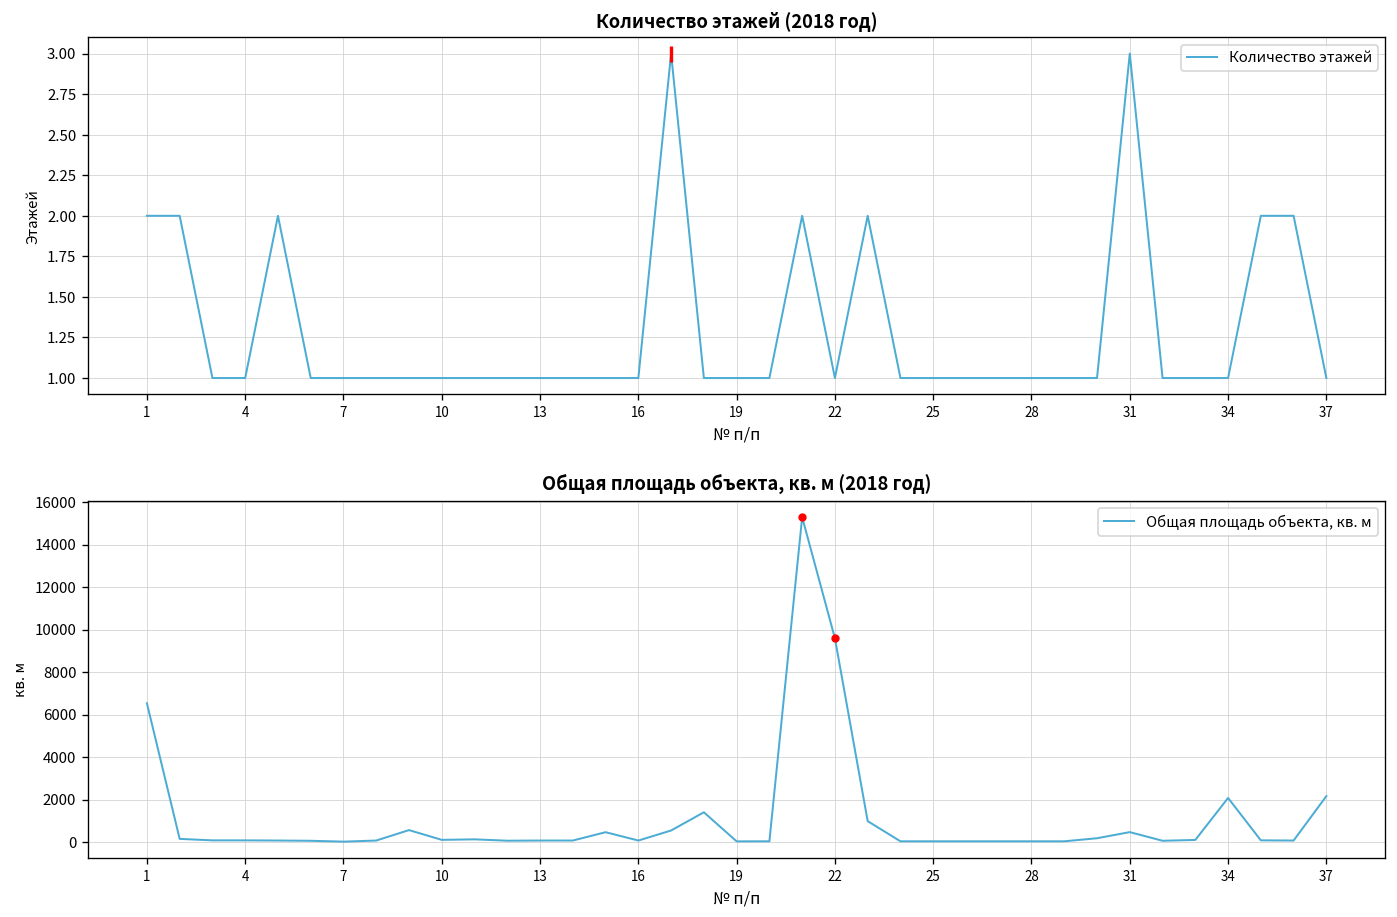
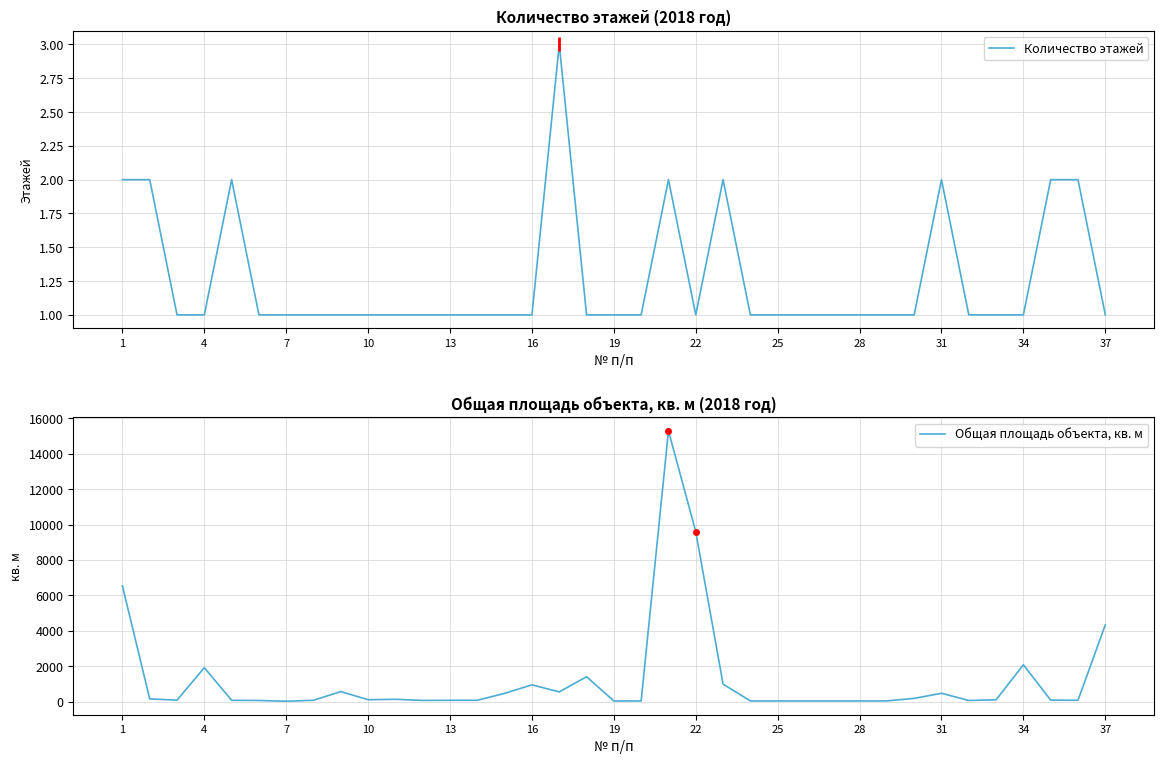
  {
    "Количество этажей (2018 год)": {
      "Количество этажей": {
        "1": 2,
        "4": 1,
        "7": 1,
        "10": 1,
        "13": 1,
        "16": 1,
        "19": 1,
        "22": 1,
        "25": 1,
        "28": 1,
-       "31": 3,
+       "31": 2,
        "34": 1,
        "37": 1
      }
    },
    "Общая площадь объекта, кв. м (2018 год)": {
      "Общая площадь объекта, кв. м": {
        "1": 6500,
-       "4": 100,
+       "4": 1900,
        "7": 0,
        "10": 100,
        "13": 100,
-       "16": 100,
+       "16": 900,
        "19": 0,
        "25": 0,
        "28": 0,
        "31": 500,
        "34": 2100,
-       "37": 2200
+       "37": 4300
      }
    }
  }
